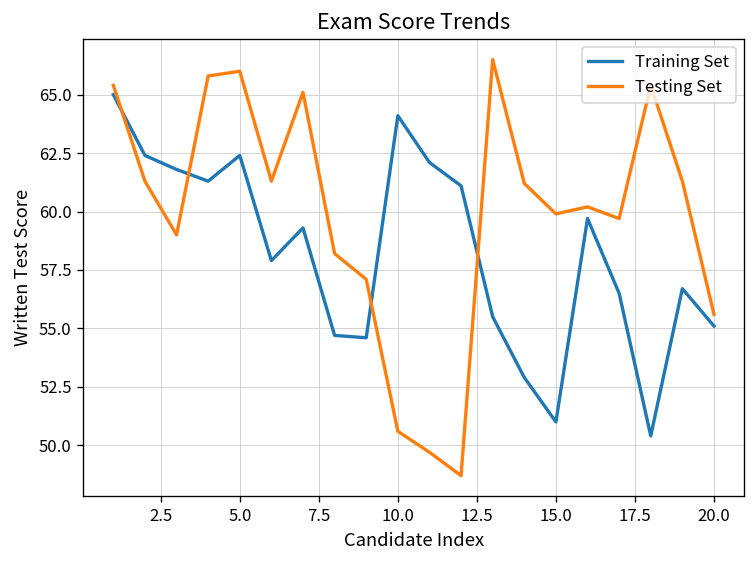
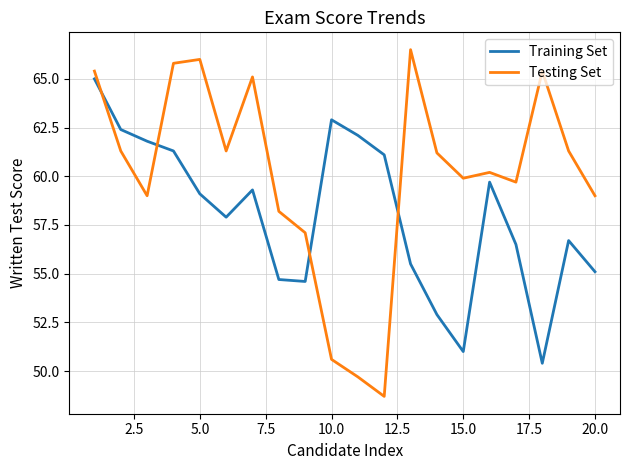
  {
    "Training Set": {
-     "5.0": 62.4,
-     "10.0": 64.1,
+     "5.0": 59.1,
+     "10.0": 62.9,
      "15.0": 51.0,
      "20.0": 55.1
    },
    "Testing Set": {
      "5.0": 66.0,
      "10.0": 50.6,
      "15.0": 59.9,
-     "20.0": 55.6
+     "20.0": 59.0
    }
  }
